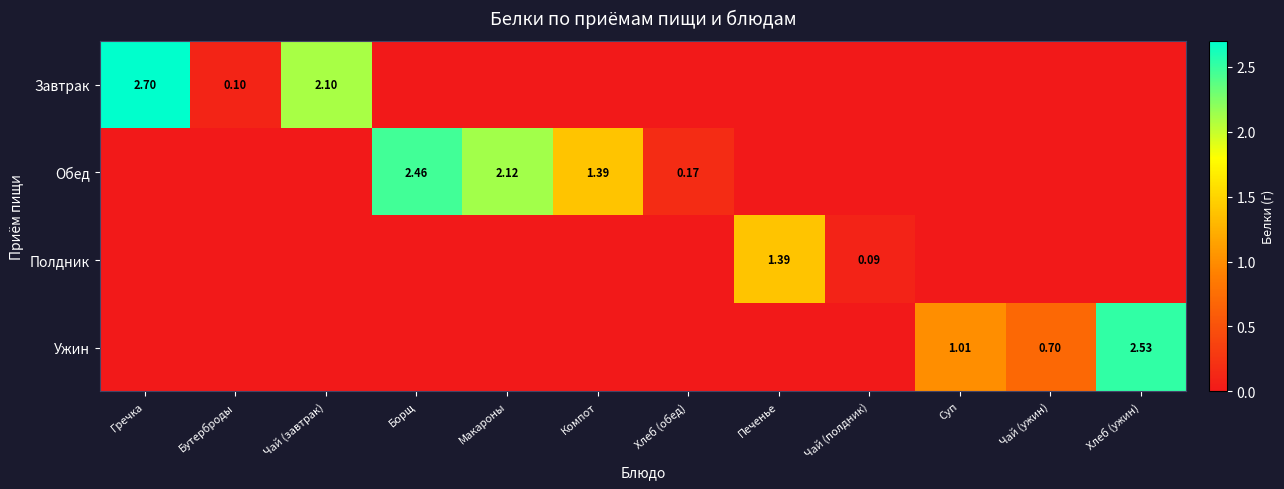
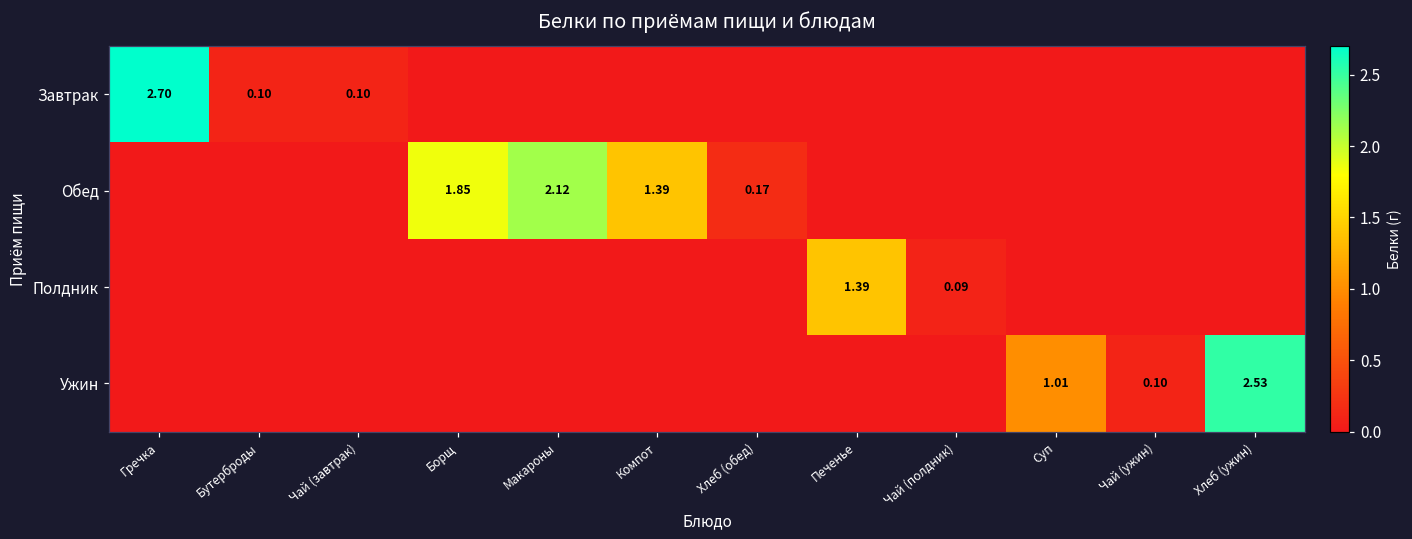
  {
    "Завтрак": {
      "Гречка": 2.70,
      "Бутерброды": 0.10,
-     "Чай (завтрак)": 2.10
+     "Чай (завтрак)": 0.10
    },
    "Обед": {
-     "Борщ": 2.46,
+     "Борщ": 1.85,
      "Макароны": 2.12,
      "Компот": 1.39,
      "Хлеб (обед)": 0.17
    },
    "Полдник": {
      "Печенье": 1.39,
      "Чай (полдник)": 0.09
    },
    "Ужин": {
      "Суп": 1.01,
-     "Чай (ужин)": 0.70,
+     "Чай (ужин)": 0.10,
      "Хлеб (ужин)": 2.53
    }
  }
